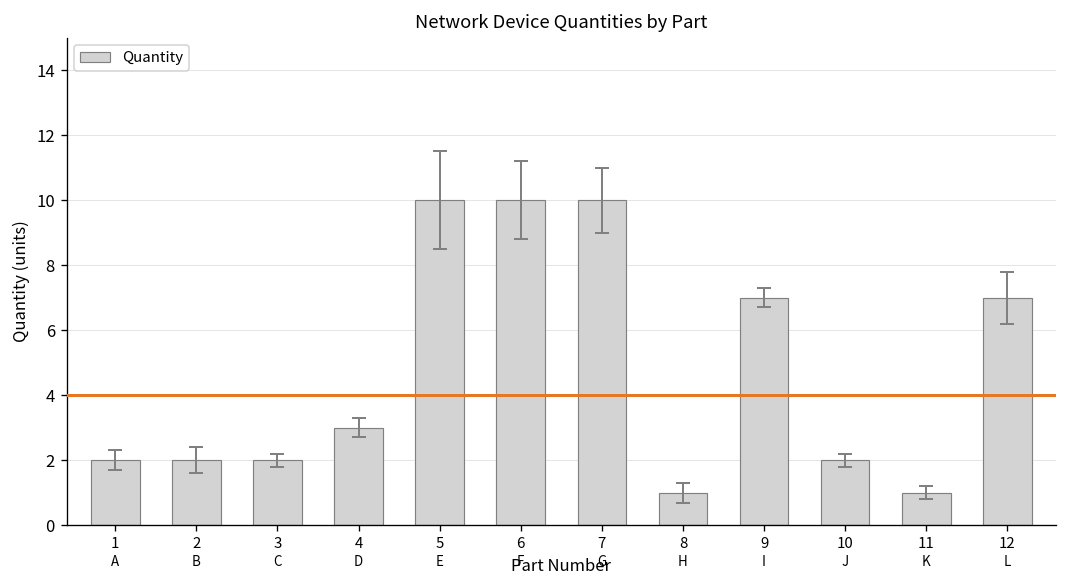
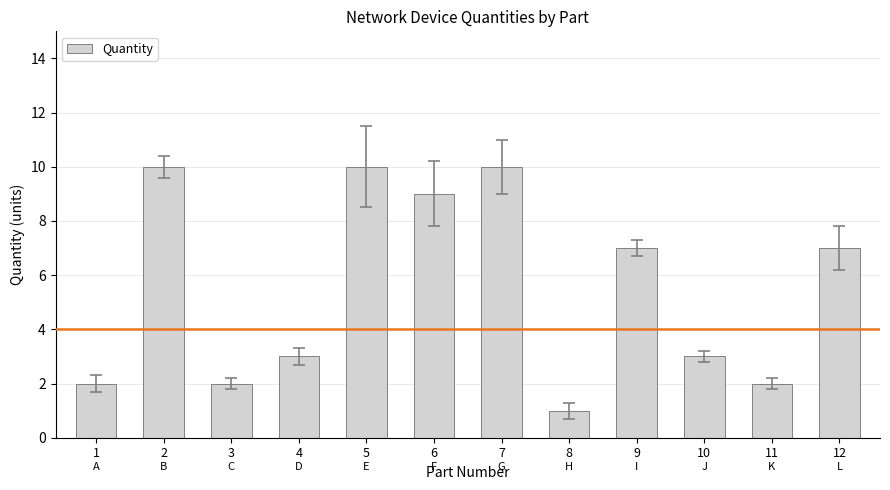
  {
    "Quantity": {
      "1": 2,
-     "2": 2,
+     "2": 10,
      "3": 2,
      "4": 3,
      "5": 10,
-     "6": 10,
+     "6": 9,
      "7": 10,
      "8": 1,
      "9": 7,
-     "10": 2,
-     "11": 1,
+     "10": 3,
+     "11": 2,
      "12": 7
    }
  }
